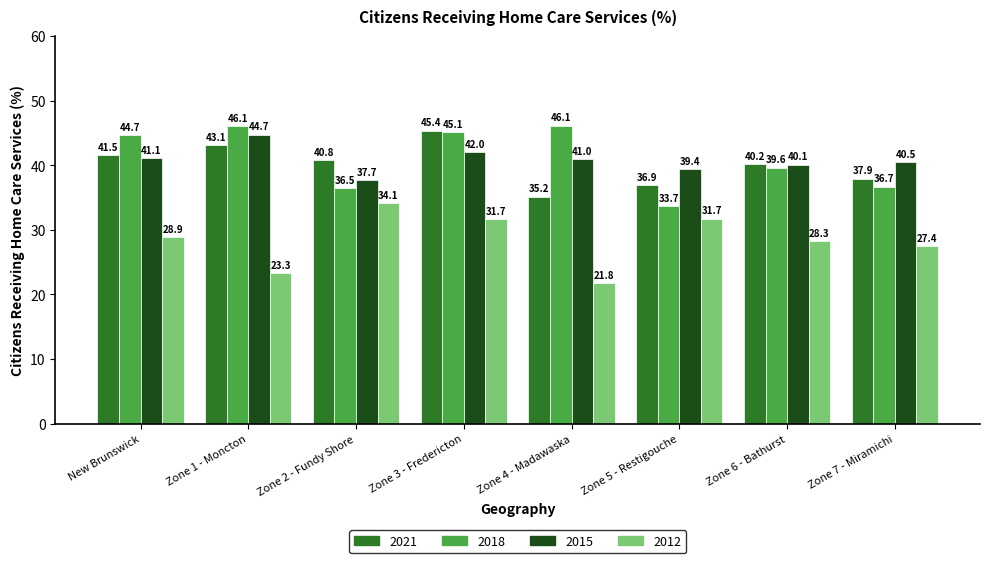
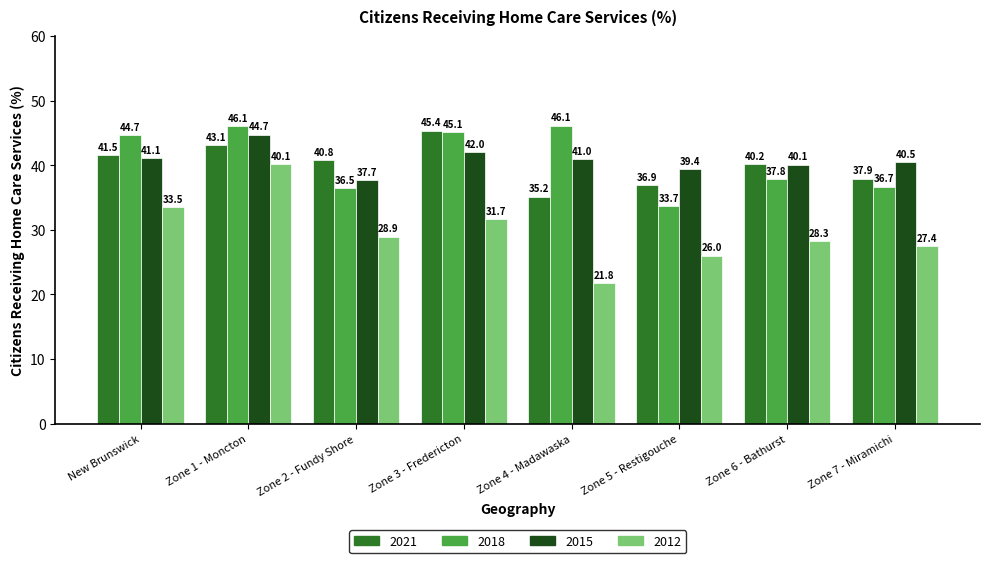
  {
    "2018": {
      "New Brunswick": 44.7,
      "Zone 1 - Moncton": 46.1,
      "Zone 2 - Fundy Shore": 36.5,
      "Zone 3 - Fredericton": 45.1,
      "Zone 4 - Madawaska": 46.1,
      "Zone 5 - Restigouche": 33.7,
-     "Zone 6 - Bathurst": 39.6,
+     "Zone 6 - Bathurst": 37.8,
      "Zone 7 - Miramichi": 36.7
    },
    "2012": {
-     "New Brunswick": 28.9,
-     "Zone 1 - Moncton": 23.3,
-     "Zone 2 - Fundy Shore": 34.1,
+     "New Brunswick": 33.5,
+     "Zone 1 - Moncton": 40.1,
+     "Zone 2 - Fundy Shore": 28.9,
      "Zone 3 - Fredericton": 31.7,
      "Zone 4 - Madawaska": 21.8,
-     "Zone 5 - Restigouche": 31.7,
+     "Zone 5 - Restigouche": 26.0,
      "Zone 6 - Bathurst": 28.3,
      "Zone 7 - Miramichi": 27.4
    }
  }
